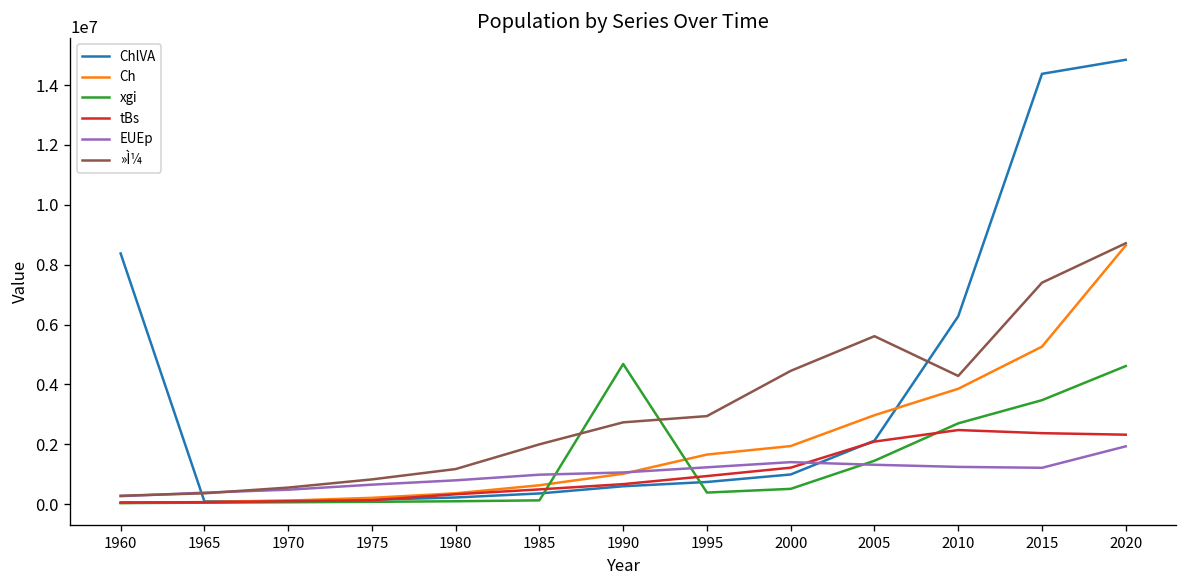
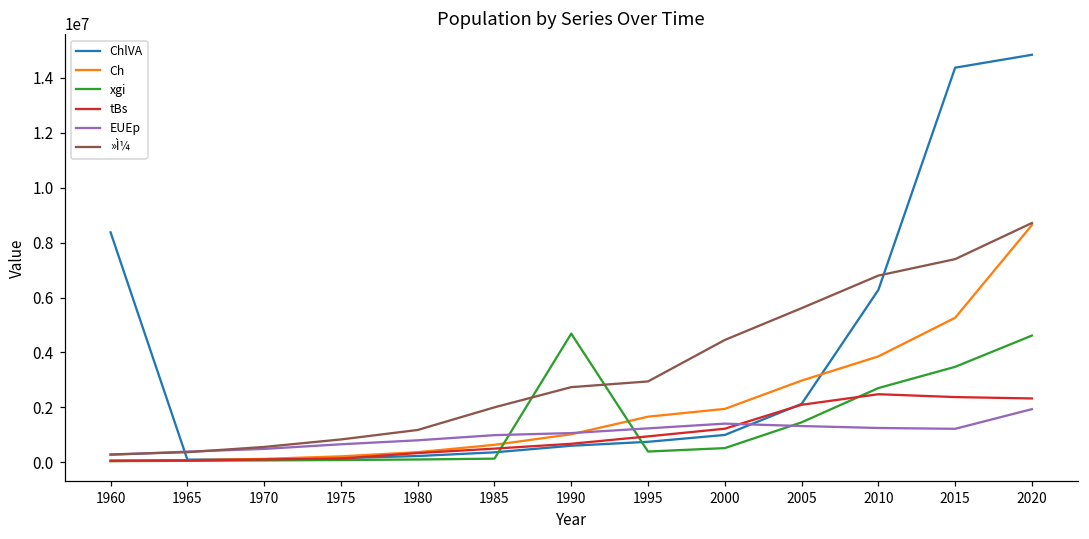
  {
    "ChlVA": {
      "1960": 8400000,
      "1980": 200000,
      "1985": 400000,
      "1995": 700000,
      "2000": 1000000,
      "2010": 6300000,
      "2015": 14400000,
      "2020": 14800000
    },
    "Ch": {
      "1985": 600000,
      "1995": 1700000,
      "2000": 1900000,
      "2005": 3000000,
      "2010": 3900000,
      "2015": 5300000
    },
    "xgi": {
      "1980": 100000,
      "1985": 100000,
      "1990": 4700000,
      "1995": 400000,
      "2000": 500000,
      "2005": 1500000,
      "2010": 2700000,
      "2015": 3500000,
      "2020": 4600000
    },
    "tBs": {
      "1985": 500000,
      "1995": 900000,
      "2000": 1200000,
      "2010": 2500000,
      "2015": 2400000,
      "2020": 2300000
    },
    "EUEp": {
      "1975": 700000,
      "1980": 800000,
      "1985": 1000000,
      "1995": 1200000,
      "2000": 1400000,
      "2005": 1300000,
      "2010": 1200000,
      "2015": 1200000,
      "2020": 1900000
    },
    "»Ì¼": {
      "1975": 800000,
      "1980": 1200000,
      "1985": 2000000,
      "1990": 2700000,
      "1995": 2900000,
      "2000": 4500000,
      "2005": 5600000,
-     "2010": 4300000,
+     "2010": 6800000,
      "2015": 7400000
    }
  }
